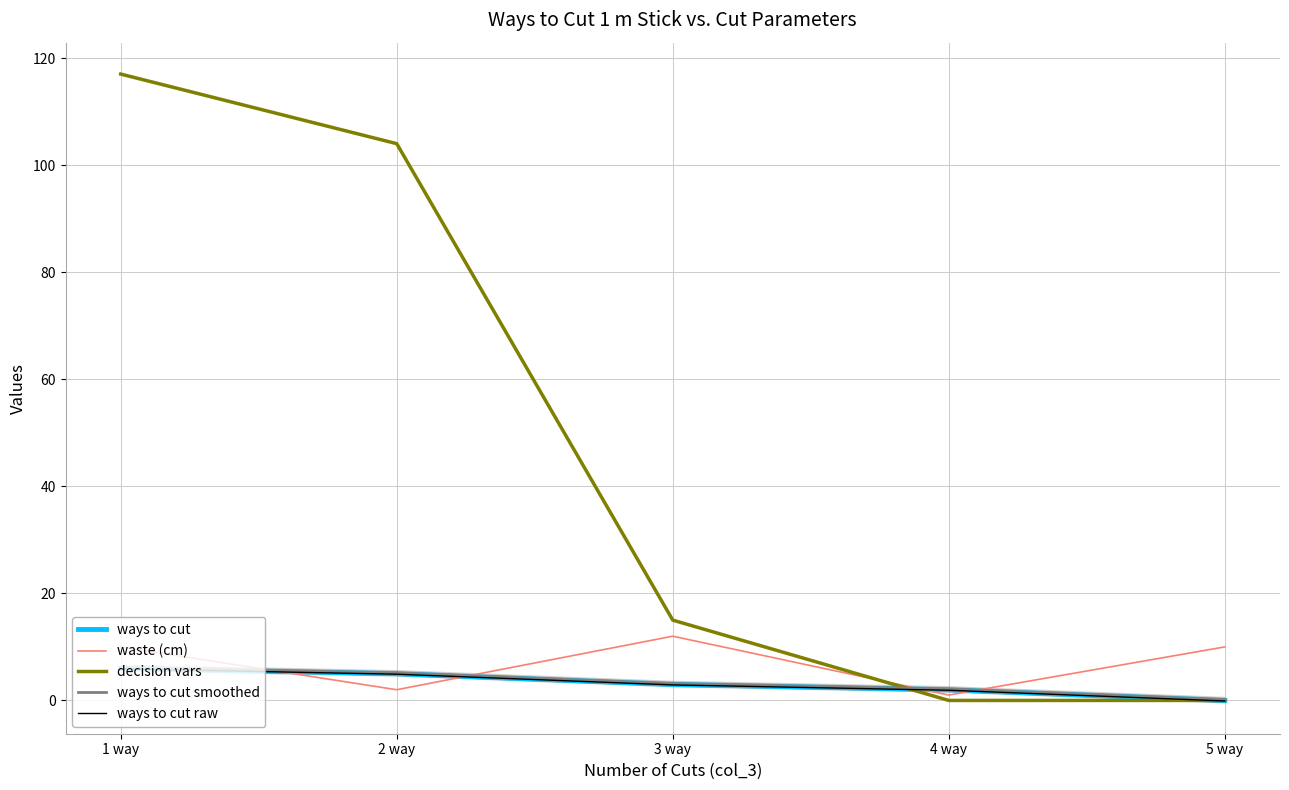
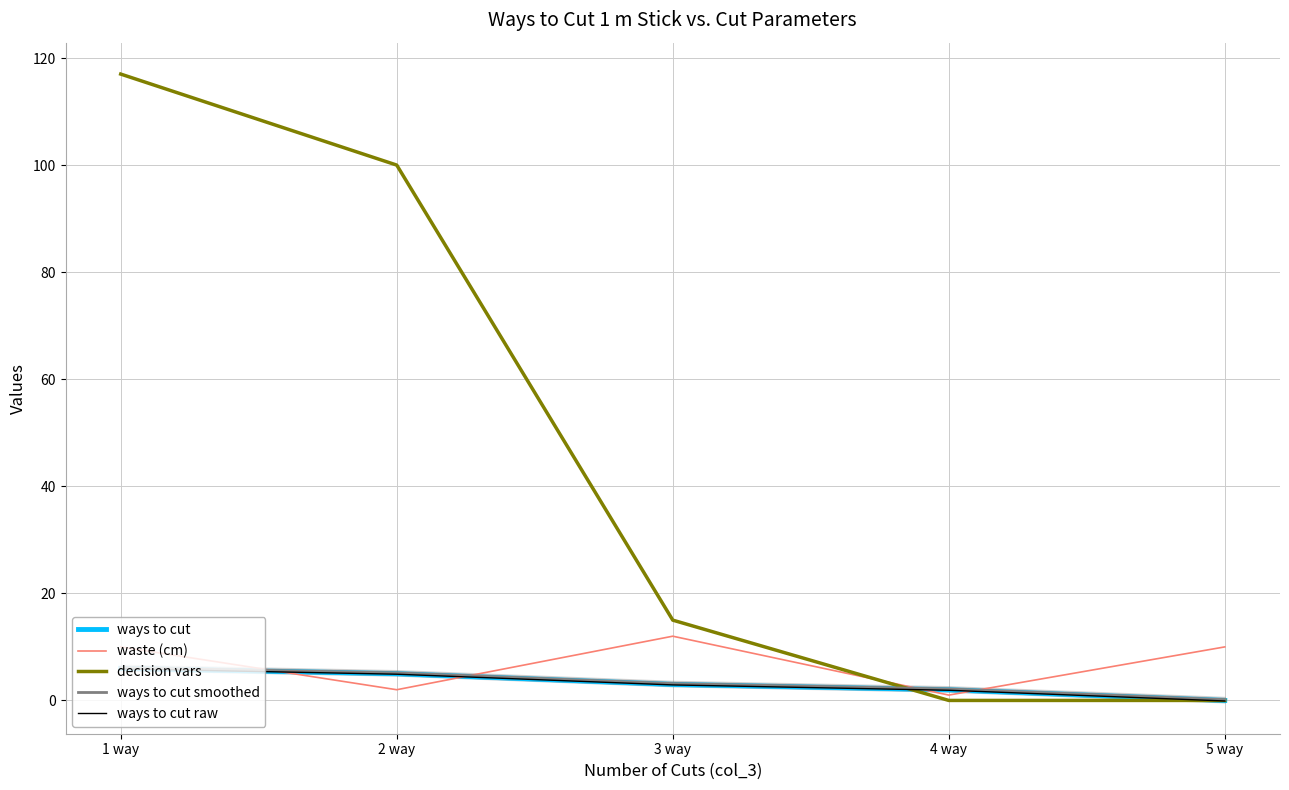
  {
    "waste (cm)": {
      "2 way": 2,
      "3 way": 12,
      "4 way": 1,
      "5 way": 10
    },
    "decision vars": {
      "1 way": 117,
-     "2 way": 104,
+     "2 way": 100,
      "3 way": 15,
      "4 way": 0
    }
  }
